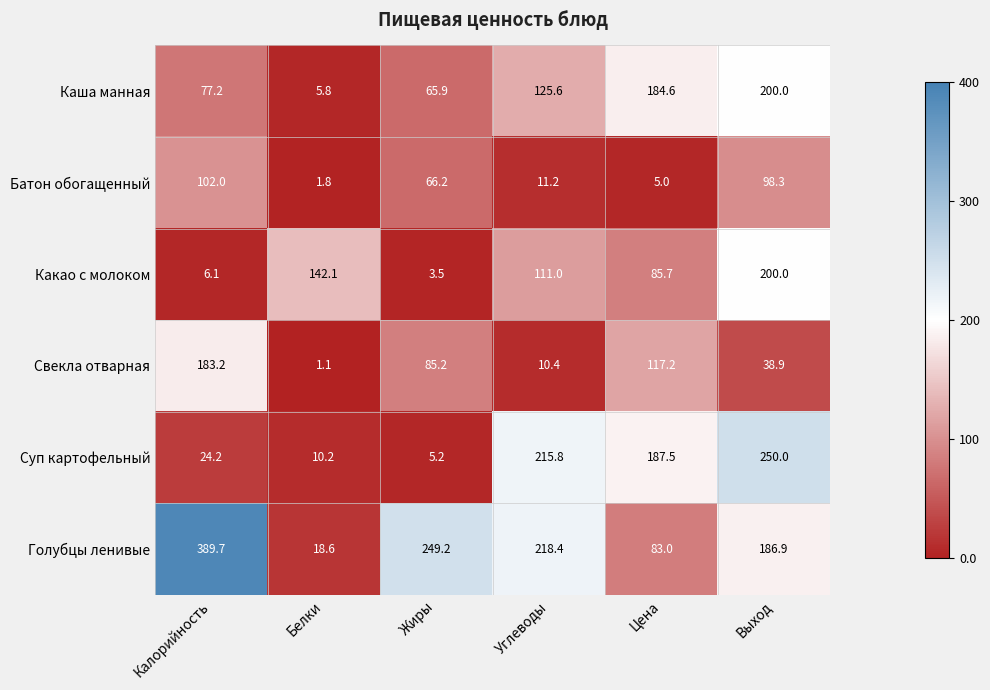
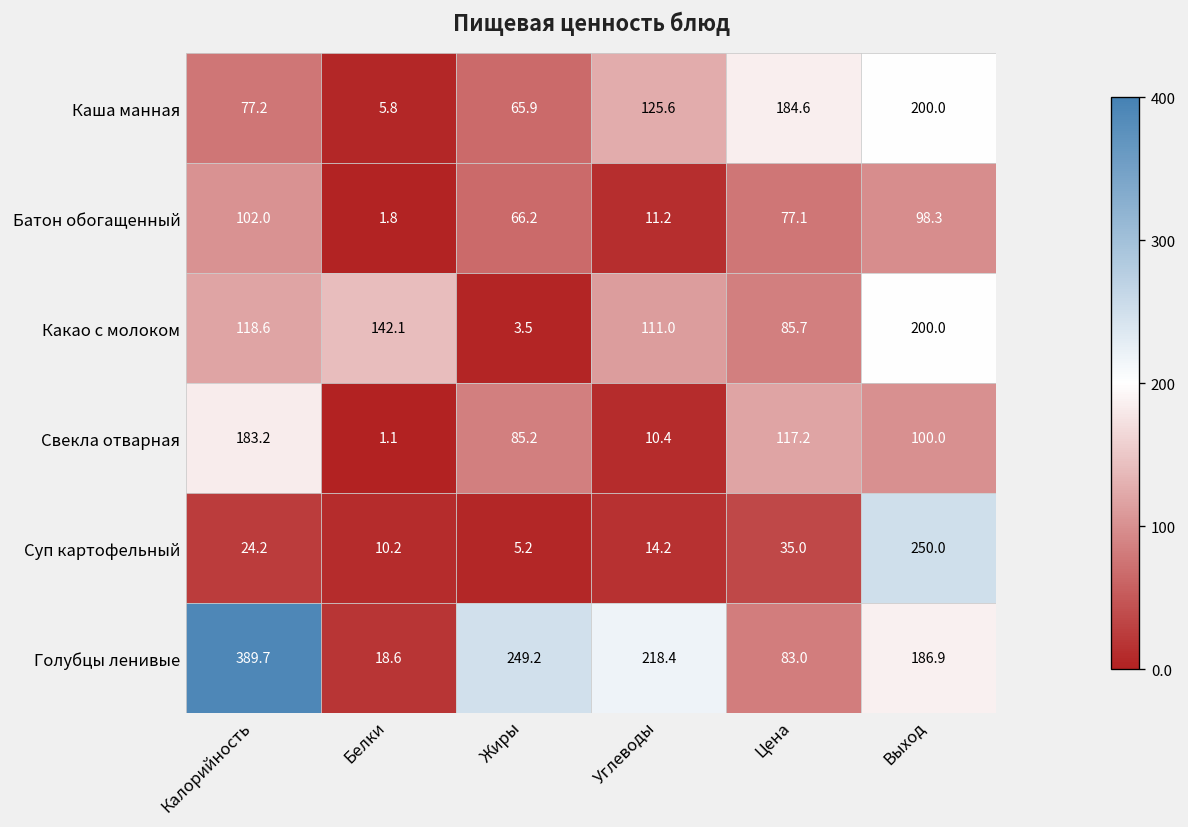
  {
    "Каша манная": {
      "Калорийность": 77.2,
      "Белки": 5.8,
      "Жиры": 65.9,
      "Углеводы": 125.6,
      "Цена": 184.6,
      "Выход": 200.0
    },
    "Батон обогащенный": {
      "Калорийность": 102.0,
      "Белки": 1.8,
      "Жиры": 66.2,
      "Углеводы": 11.2,
-     "Цена": 5.0,
+     "Цена": 77.1,
      "Выход": 98.3
    },
    "Какао с молоком": {
-     "Калорийность": 6.1,
+     "Калорийность": 118.6,
      "Белки": 142.1,
      "Жиры": 3.5,
      "Углеводы": 111.0,
      "Цена": 85.7,
      "Выход": 200.0
    },
    "Свекла отварная": {
      "Калорийность": 183.2,
      "Белки": 1.1,
      "Жиры": 85.2,
      "Углеводы": 10.4,
      "Цена": 117.2,
-     "Выход": 38.9
+     "Выход": 100.0
    },
    "Суп картофельный": {
      "Калорийность": 24.2,
      "Белки": 10.2,
      "Жиры": 5.2,
-     "Углеводы": 215.8,
-     "Цена": 187.5,
+     "Углеводы": 14.2,
+     "Цена": 35.0,
      "Выход": 250.0
    },
    "Голубцы ленивые": {
      "Калорийность": 389.7,
      "Белки": 18.6,
      "Жиры": 249.2,
      "Углеводы": 218.4,
      "Цена": 83.0,
      "Выход": 186.9
    }
  }
